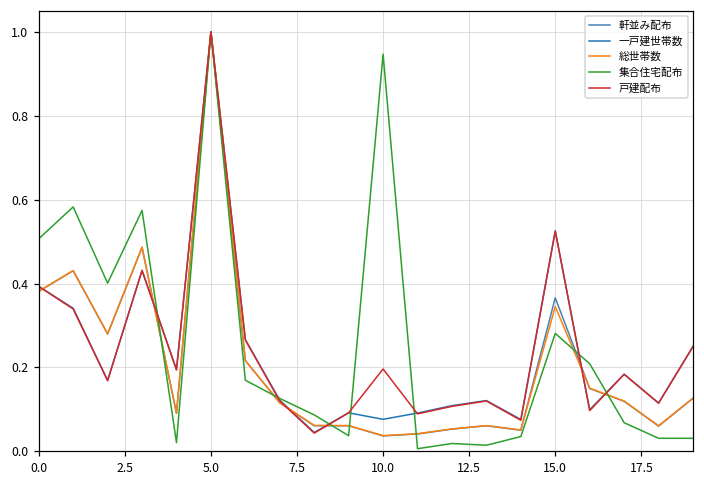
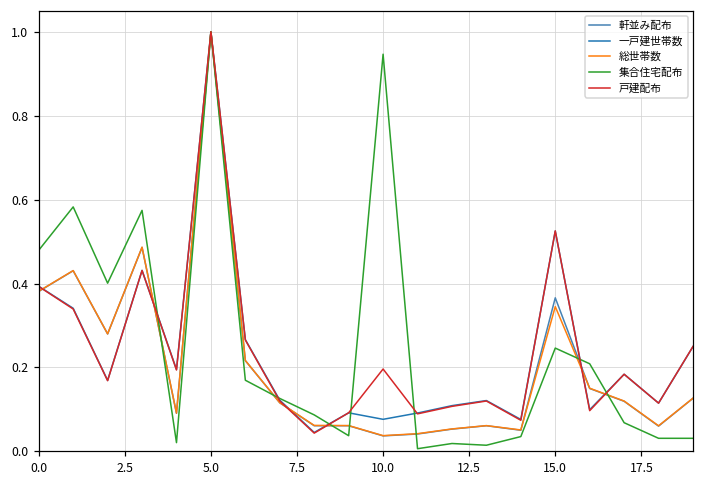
  {
    "総世帯数": {
      "15.0": 0.34
    },
    "集合住宅配布": {
-     "0.0": 0.51,
+     "0.0": 0.48,
      "10.0": 0.95,
-     "15.0": 0.28
+     "15.0": 0.25
    },
    "戸建配布": {
      "10.0": 0.20
    }
  }
